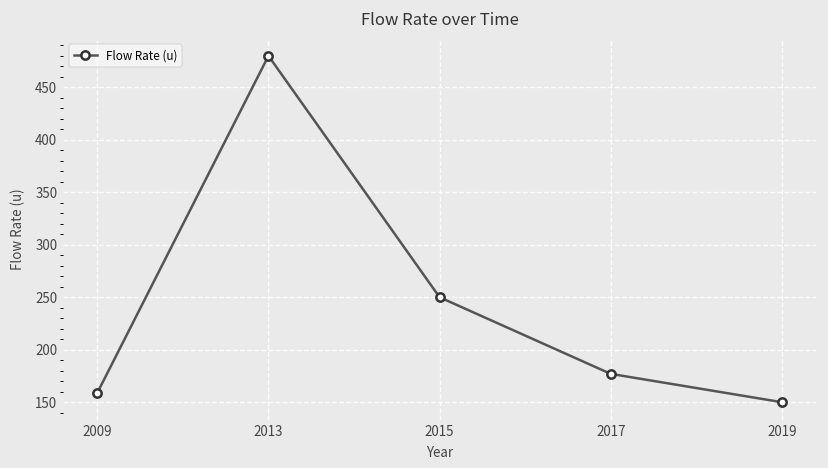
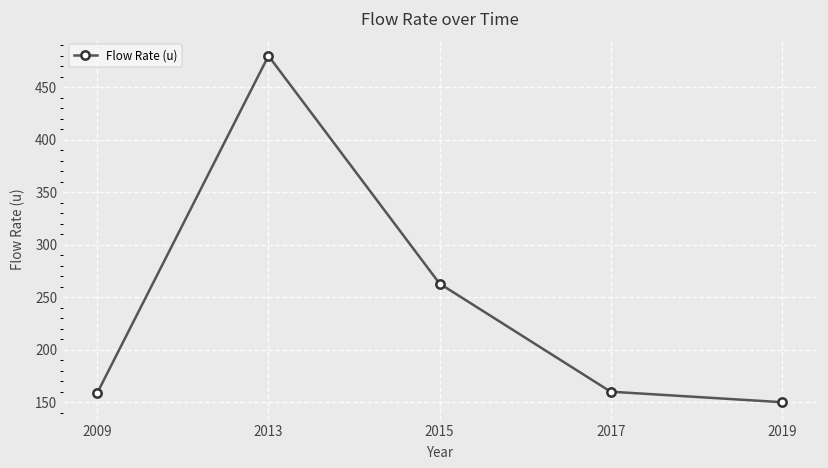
  {
    "2009": 160,
    "2013": 480,
-   "2015": 250,
-   "2017": 180,
+   "2015": 260,
+   "2017": 160,
    "2019": 150
  }
